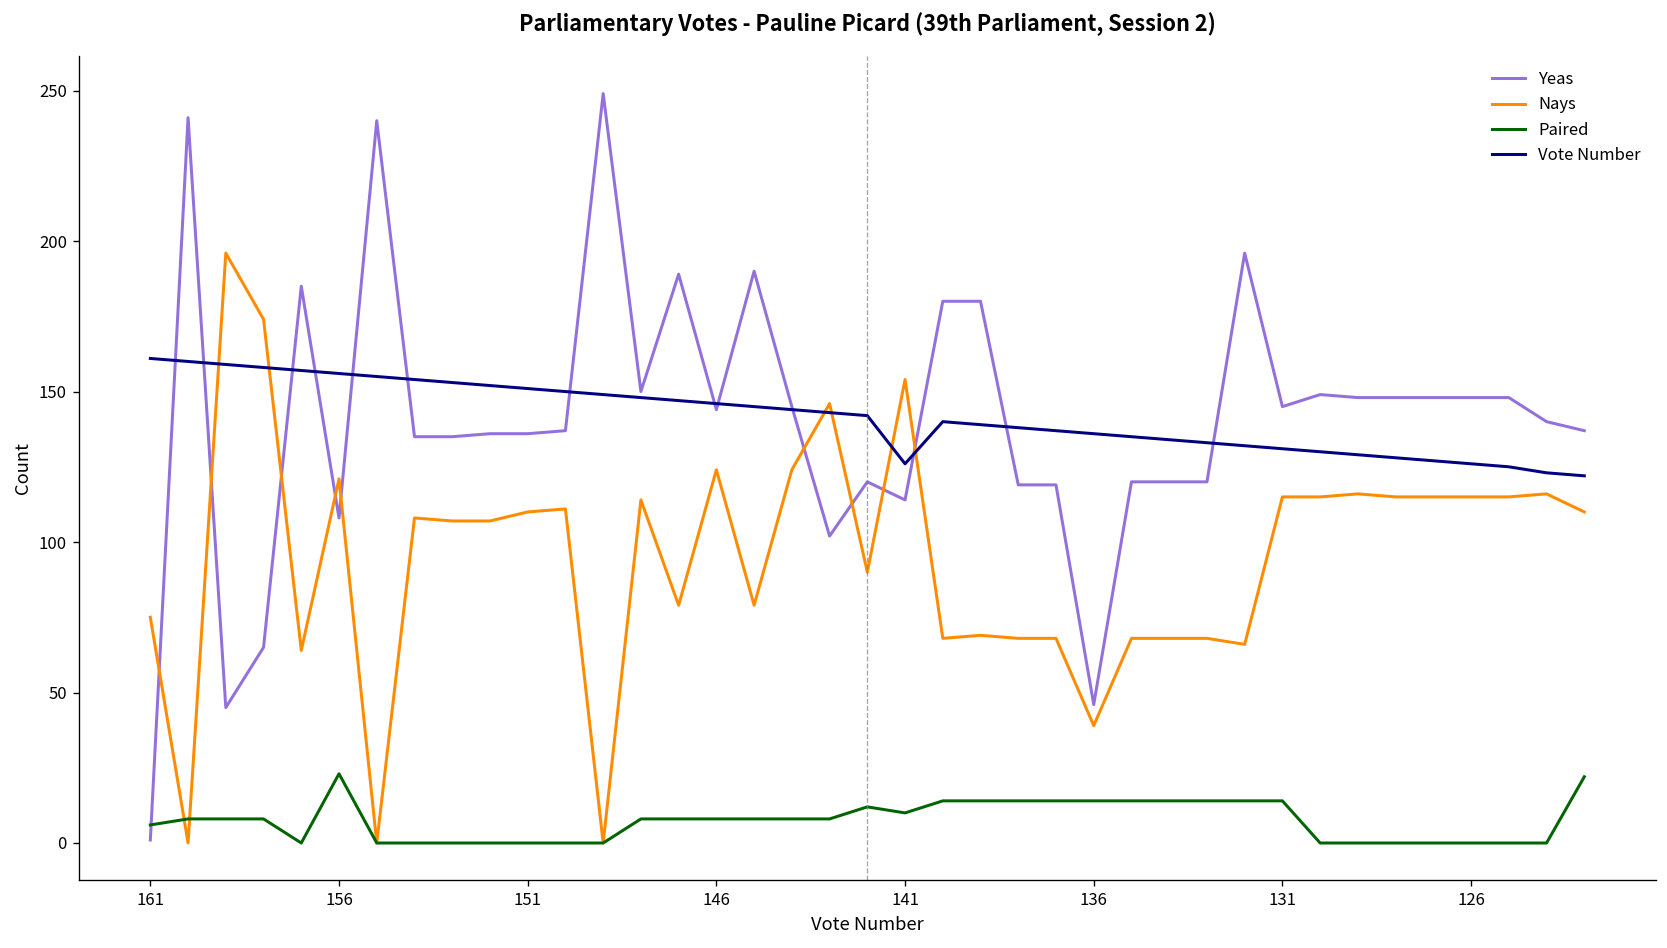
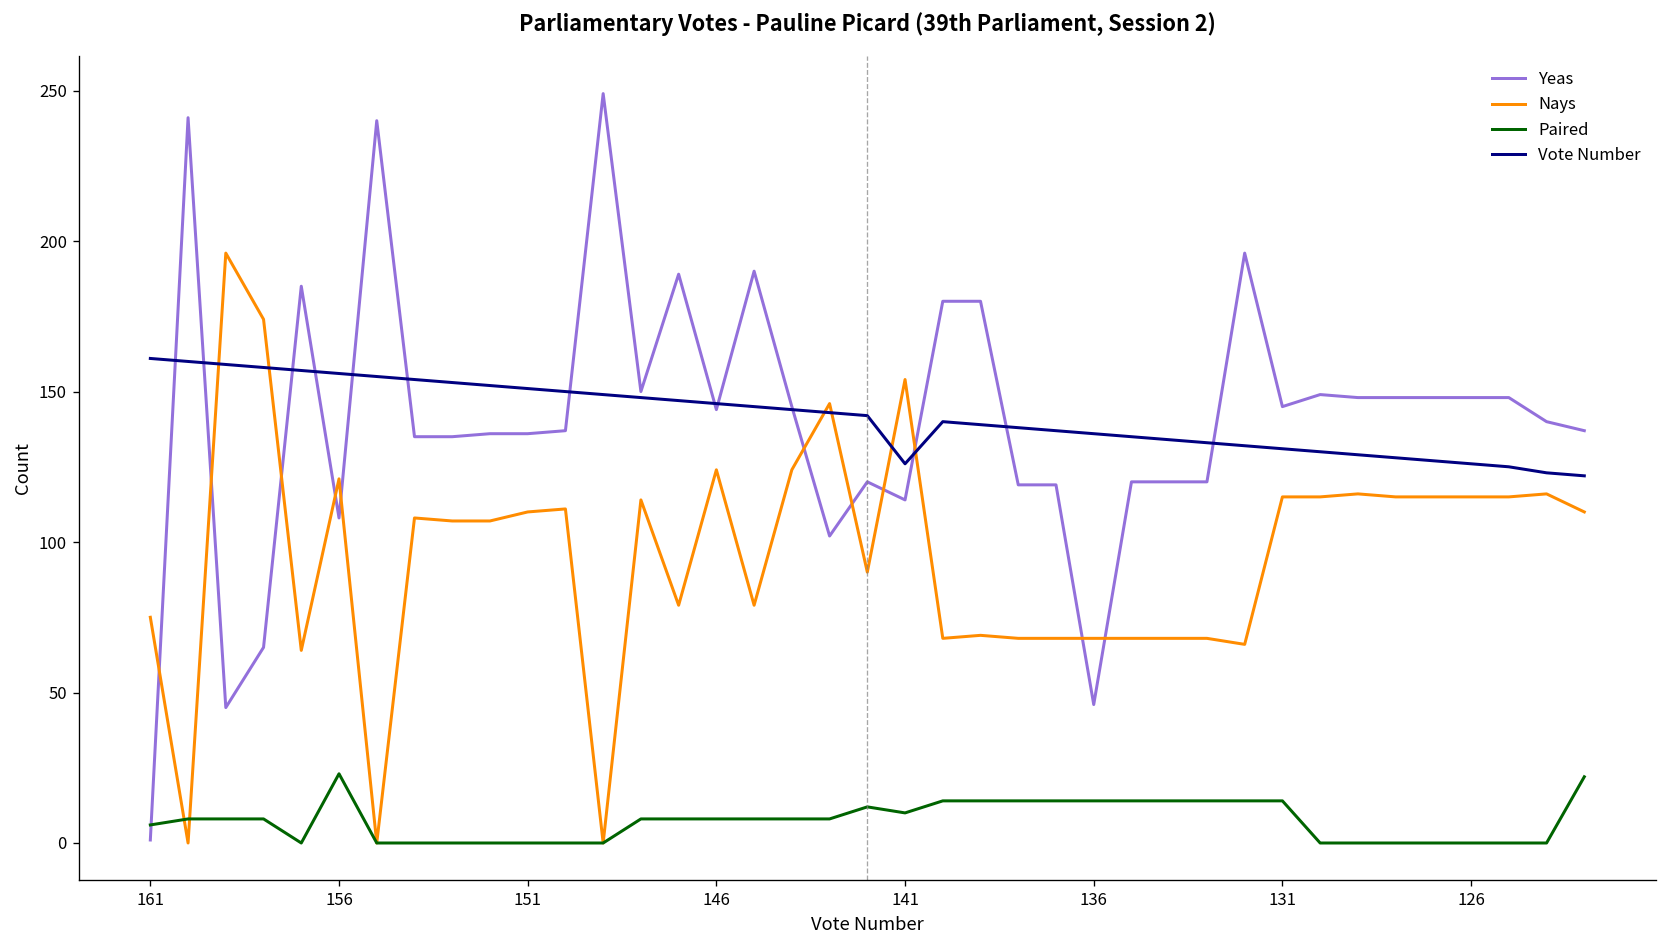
  {
    "Yeas": {
      "161": 1,
      "156": 108,
      "151": 136,
      "146": 144,
      "141": 114,
      "136": 46,
      "131": 145,
      "126": 148
    },
    "Nays": {
      "161": 75,
      "156": 121,
      "151": 110,
      "146": 124,
      "141": 154,
-     "136": 39,
+     "136": 68,
      "131": 115,
      "126": 115
    },
    "Paired": {
      "161": 6,
      "156": 23,
      "151": 0,
      "146": 8,
      "141": 10,
      "136": 14,
      "131": 14,
      "126": 0
    },
    "Vote Number": {
      "161": 161,
      "156": 156,
      "151": 151,
      "146": 146,
      "141": 126,
      "136": 136,
      "131": 131,
      "126": 126
    }
  }
